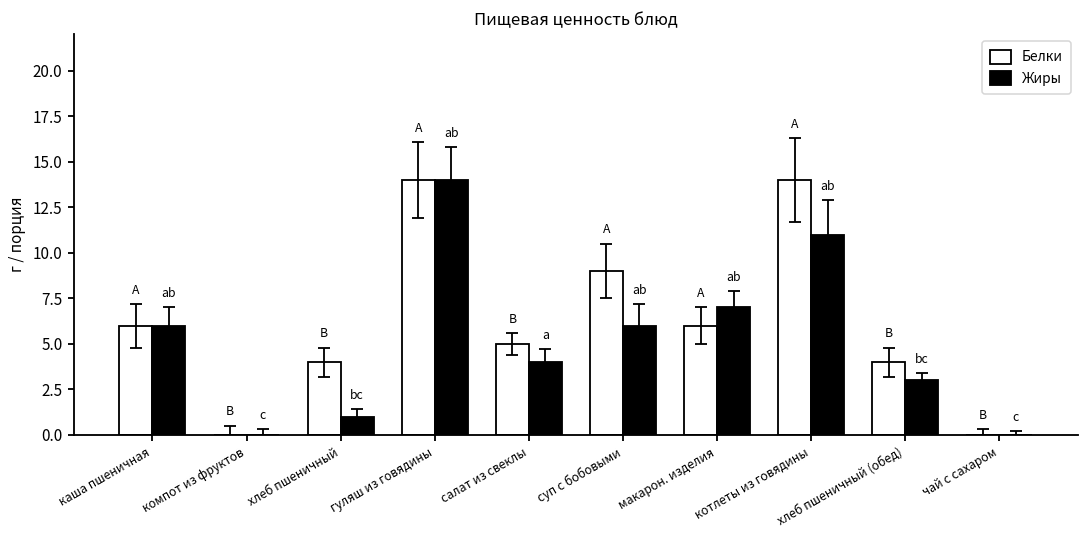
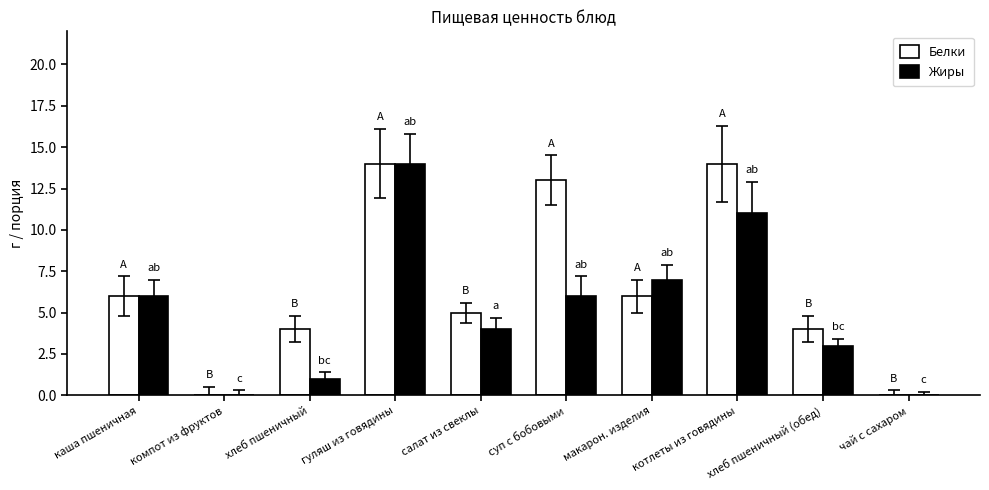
  {
    "Белки": {
      "каша пшеничная": 6,
      "компот из фруктов": 0,
      "хлеб пшеничный": 4,
      "гуляш из говядины": 14,
      "салат из свеклы": 5,
-     "суп с бобовыми": 9,
+     "суп с бобовыми": 13,
      "макарон. изделия": 6,
      "котлеты из говядины": 14,
      "хлеб пшеничный (обед)": 4,
      "чай с сахаром": 0
    },
    "Жиры": {
      "каша пшеничная": 6,
      "компот из фруктов": 0,
      "хлеб пшеничный": 1,
      "гуляш из говядины": 14,
      "салат из свеклы": 4,
      "суп с бобовыми": 6,
      "макарон. изделия": 7,
      "котлеты из говядины": 11,
      "хлеб пшеничный (обед)": 3,
      "чай с сахаром": 0
    }
  }
